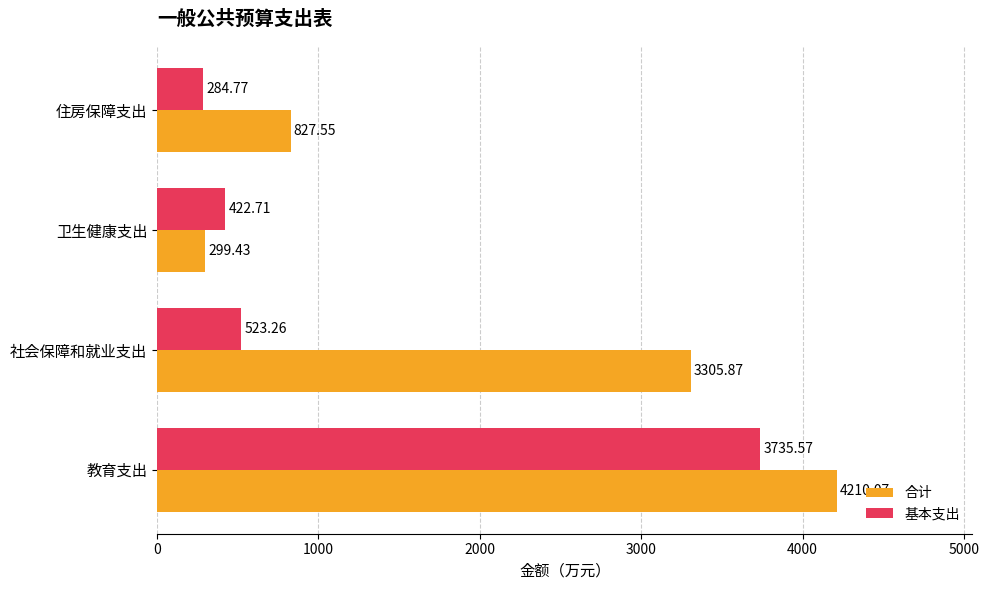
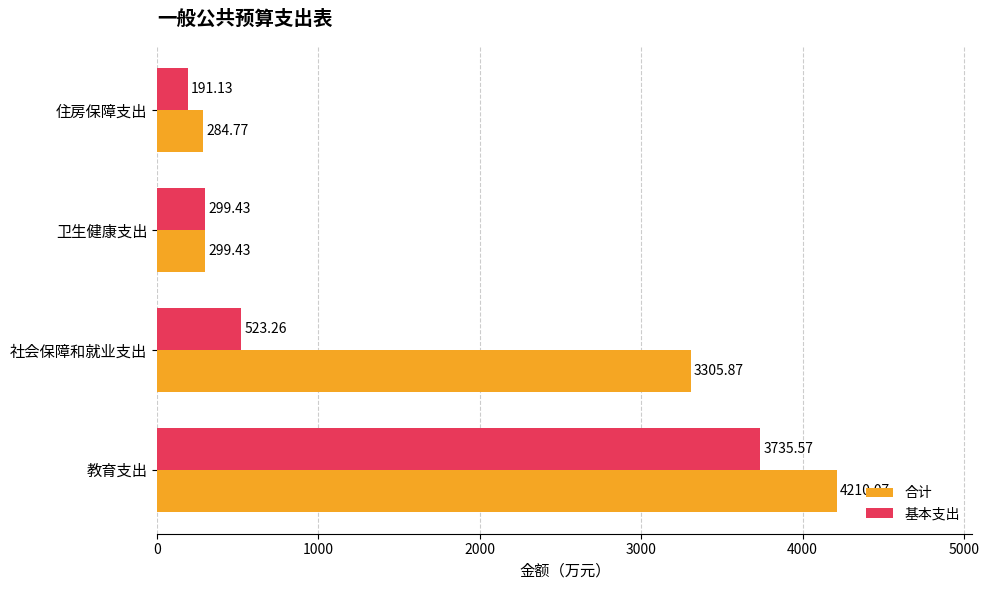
  {
    "合计": {
-     "住房保障支出": 827.55,
+     "住房保障支出": 284.77,
      "卫生健康支出": 299.43,
      "社会保障和就业支出": 3305.87,
      "教育支出": 4210.07
    },
    "基本支出": {
-     "住房保障支出": 284.77,
-     "卫生健康支出": 422.71,
+     "住房保障支出": 191.13,
+     "卫生健康支出": 299.43,
      "社会保障和就业支出": 523.26,
      "教育支出": 3735.57
    }
  }
